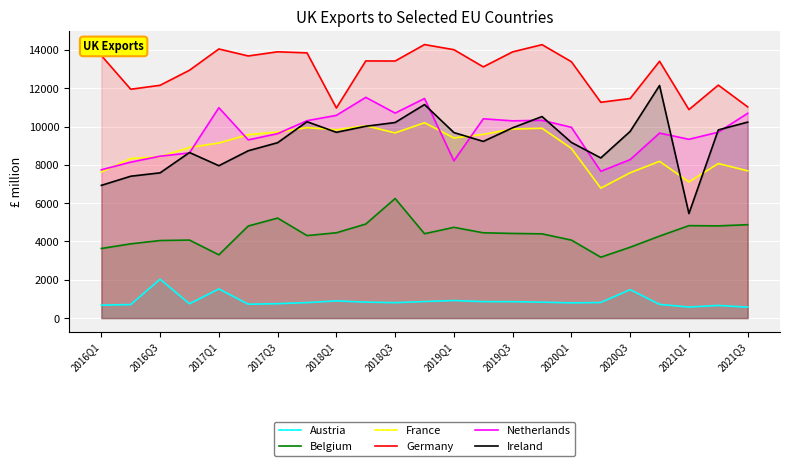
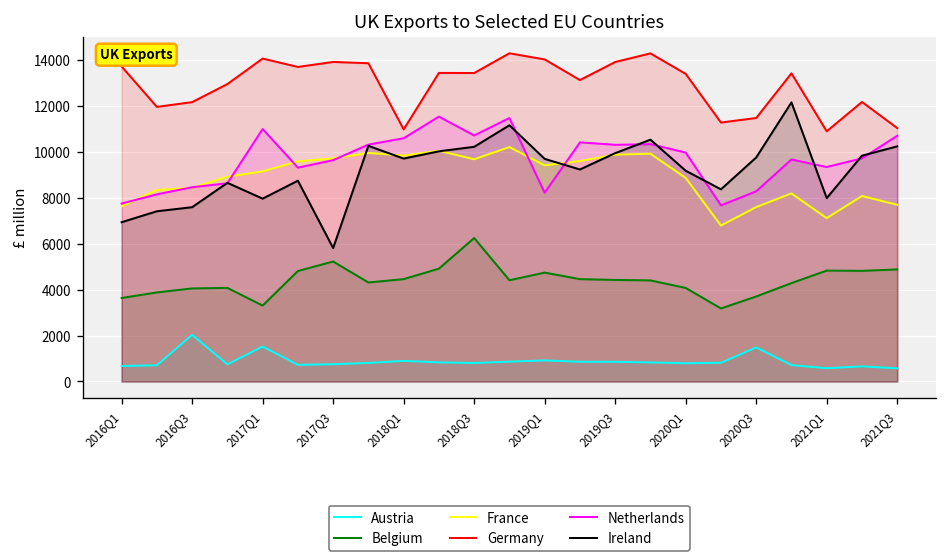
  {
    "Austria": {
      "2016Q1": 700,
      "2016Q3": 2000,
      "2017Q1": 1500,
      "2017Q3": 800,
      "2018Q1": 900,
      "2018Q3": 800,
      "2019Q1": 900,
      "2019Q3": 900,
      "2020Q1": 800,
      "2020Q3": 1500,
      "2021Q1": 600,
      "2021Q3": 600
    },
    "Belgium": {
      "2016Q1": 3600,
      "2016Q3": 4100,
      "2017Q1": 3300,
      "2017Q3": 5200,
      "2018Q1": 4500,
      "2018Q3": 6200,
      "2019Q1": 4700,
      "2019Q3": 4400,
      "2020Q1": 4100,
      "2020Q3": 3700,
      "2021Q1": 4800,
      "2021Q3": 4900
    },
    "France": {
      "2017Q1": 9100,
      "2018Q1": 9800,
      "2018Q3": 9700,
      "2019Q1": 9400,
      "2020Q1": 8900,
      "2020Q3": 7600,
      "2021Q1": 7100,
      "2021Q3": 7700
    },
    "Germany": {
      "2016Q3": 12200,
      "2017Q1": 14100,
      "2017Q3": 13900,
      "2018Q1": 11000,
      "2018Q3": 13400,
      "2019Q1": 14000,
      "2019Q3": 13900,
      "2020Q1": 13400,
      "2020Q3": 11500,
      "2021Q1": 10900,
      "2021Q3": 11000
    },
    "Netherlands": {
      "2017Q1": 11000,
      "2018Q1": 10600,
      "2018Q3": 10700,
      "2019Q1": 8200,
      "2019Q3": 10300,
      "2020Q1": 10000,
      "2020Q3": 8300,
      "2021Q1": 9300,
      "2021Q3": 10700
    },
    "Ireland": {
      "2016Q1": 6900,
      "2016Q3": 7600,
      "2017Q1": 8000,
-     "2017Q3": 9200,
+     "2017Q3": 5800,
      "2018Q1": 9700,
      "2018Q3": 10200,
      "2019Q1": 9700,
      "2020Q1": 9200,
      "2020Q3": 9700,
-     "2021Q1": 5500,
+     "2021Q1": 8000,
      "2021Q3": 10200
    }
  }
